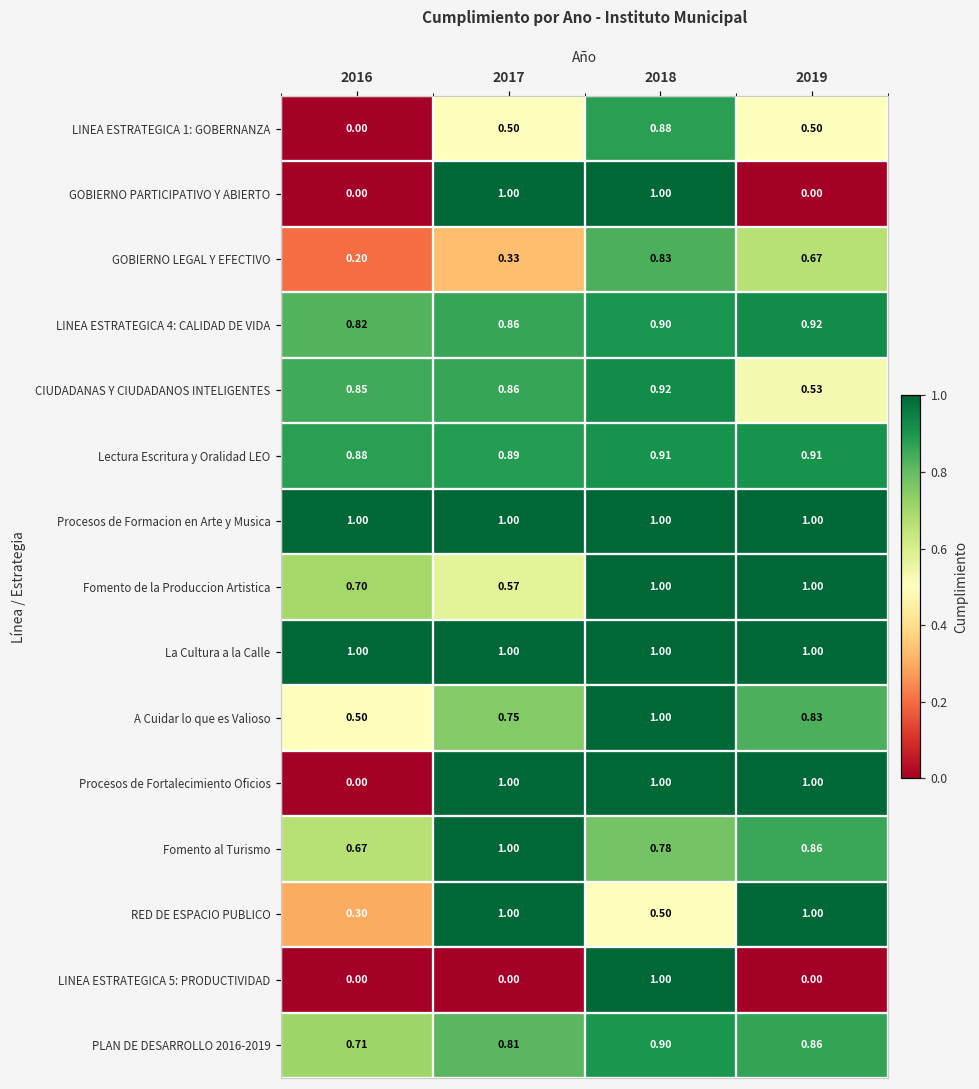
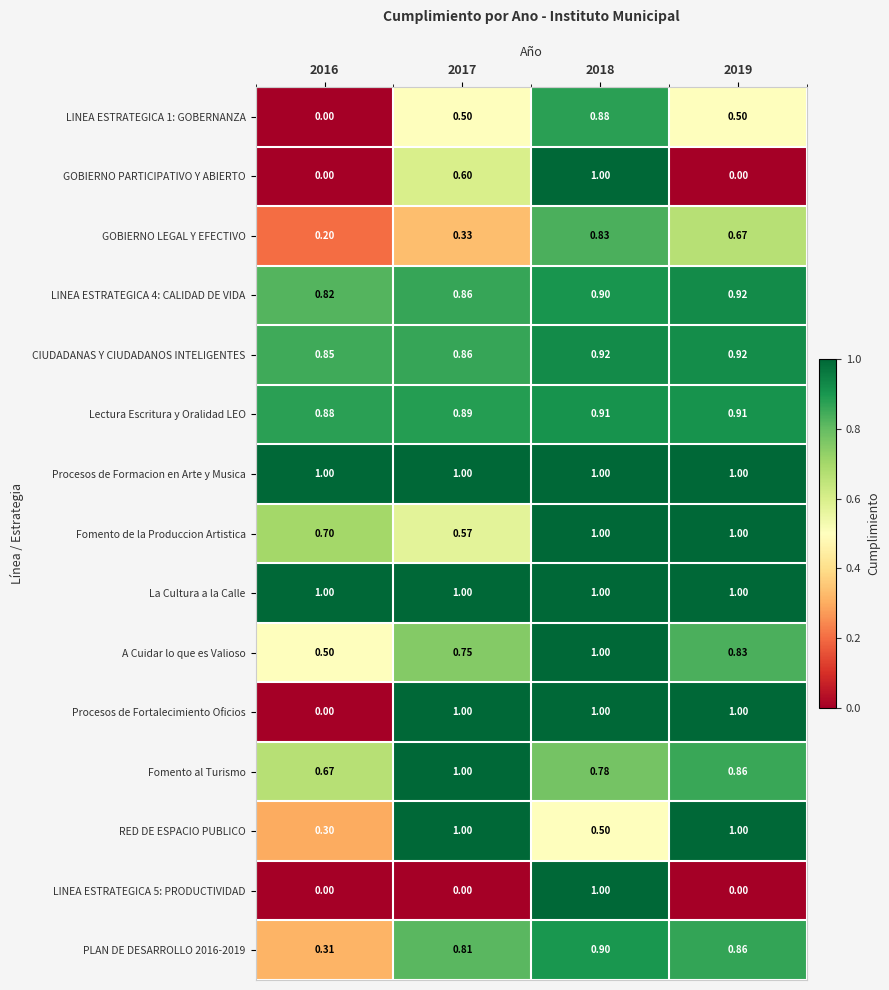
  {
    "LINEA ESTRATEGICA 1: GOBERNANZA": {
      "2016": 0.00,
      "2017": 0.50,
      "2018": 0.88,
      "2019": 0.50
    },
    "GOBIERNO PARTICIPATIVO Y ABIERTO": {
      "2016": 0.00,
-     "2017": 1.00,
+     "2017": 0.60,
      "2018": 1.00,
      "2019": 0.00
    },
    "GOBIERNO LEGAL Y EFECTIVO": {
      "2016": 0.20,
      "2017": 0.33,
      "2018": 0.83,
      "2019": 0.67
    },
    "LINEA ESTRATEGICA 4: CALIDAD DE VIDA": {
      "2016": 0.82,
      "2017": 0.86,
      "2018": 0.90,
      "2019": 0.92
    },
    "CIUDADANAS Y CIUDADANOS INTELIGENTES": {
      "2016": 0.85,
      "2017": 0.86,
      "2018": 0.92,
-     "2019": 0.53
+     "2019": 0.92
    },
    "Lectura Escritura y Oralidad LEO": {
      "2016": 0.88,
      "2017": 0.89,
      "2018": 0.91,
      "2019": 0.91
    },
    "Procesos de Formacion en Arte y Musica": {
      "2016": 1.00,
      "2017": 1.00,
      "2018": 1.00,
      "2019": 1.00
    },
    "Fomento de la Produccion Artistica": {
      "2016": 0.70,
      "2017": 0.57,
      "2018": 1.00,
      "2019": 1.00
    },
    "La Cultura a la Calle": {
      "2016": 1.00,
      "2017": 1.00,
      "2018": 1.00,
      "2019": 1.00
    },
    "A Cuidar lo que es Valioso": {
      "2016": 0.50,
      "2017": 0.75,
      "2018": 1.00,
      "2019": 0.83
    },
    "Procesos de Fortalecimiento Oficios": {
      "2016": 0.00,
      "2017": 1.00,
      "2018": 1.00,
      "2019": 1.00
    },
    "Fomento al Turismo": {
      "2016": 0.67,
      "2017": 1.00,
      "2018": 0.78,
      "2019": 0.86
    },
    "RED DE ESPACIO PUBLICO": {
      "2016": 0.30,
      "2017": 1.00,
      "2018": 0.50,
      "2019": 1.00
    },
    "LINEA ESTRATEGICA 5: PRODUCTIVIDAD": {
      "2016": 0.00,
      "2017": 0.00,
      "2018": 1.00,
      "2019": 0.00
    },
    "PLAN DE DESARROLLO 2016-2019": {
-     "2016": 0.71,
+     "2016": 0.31,
      "2017": 0.81,
      "2018": 0.90,
      "2019": 0.86
    }
  }
